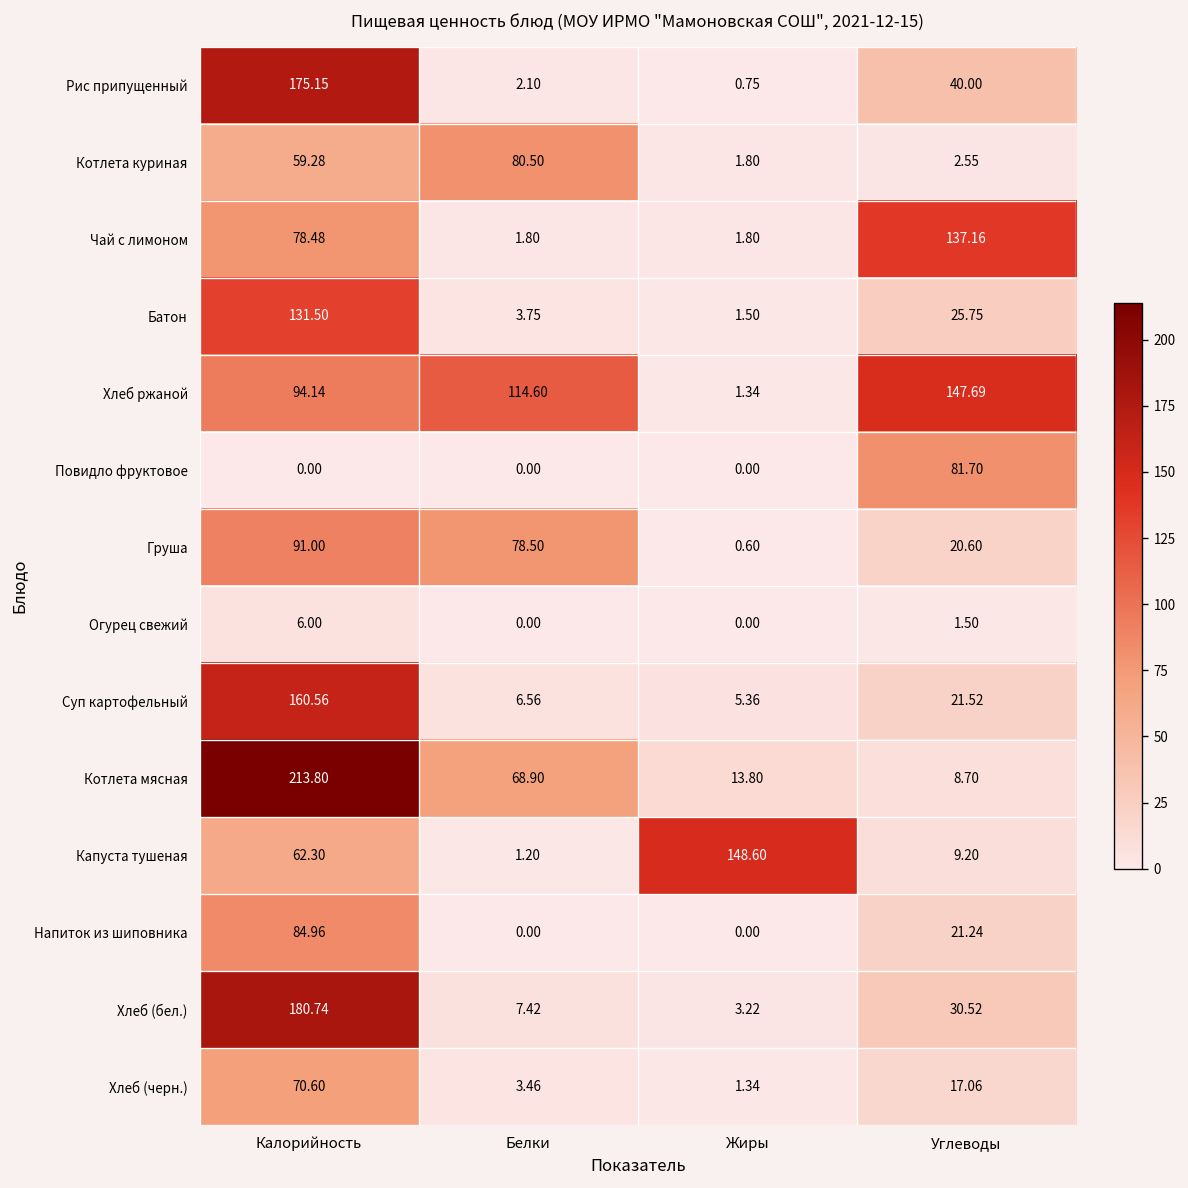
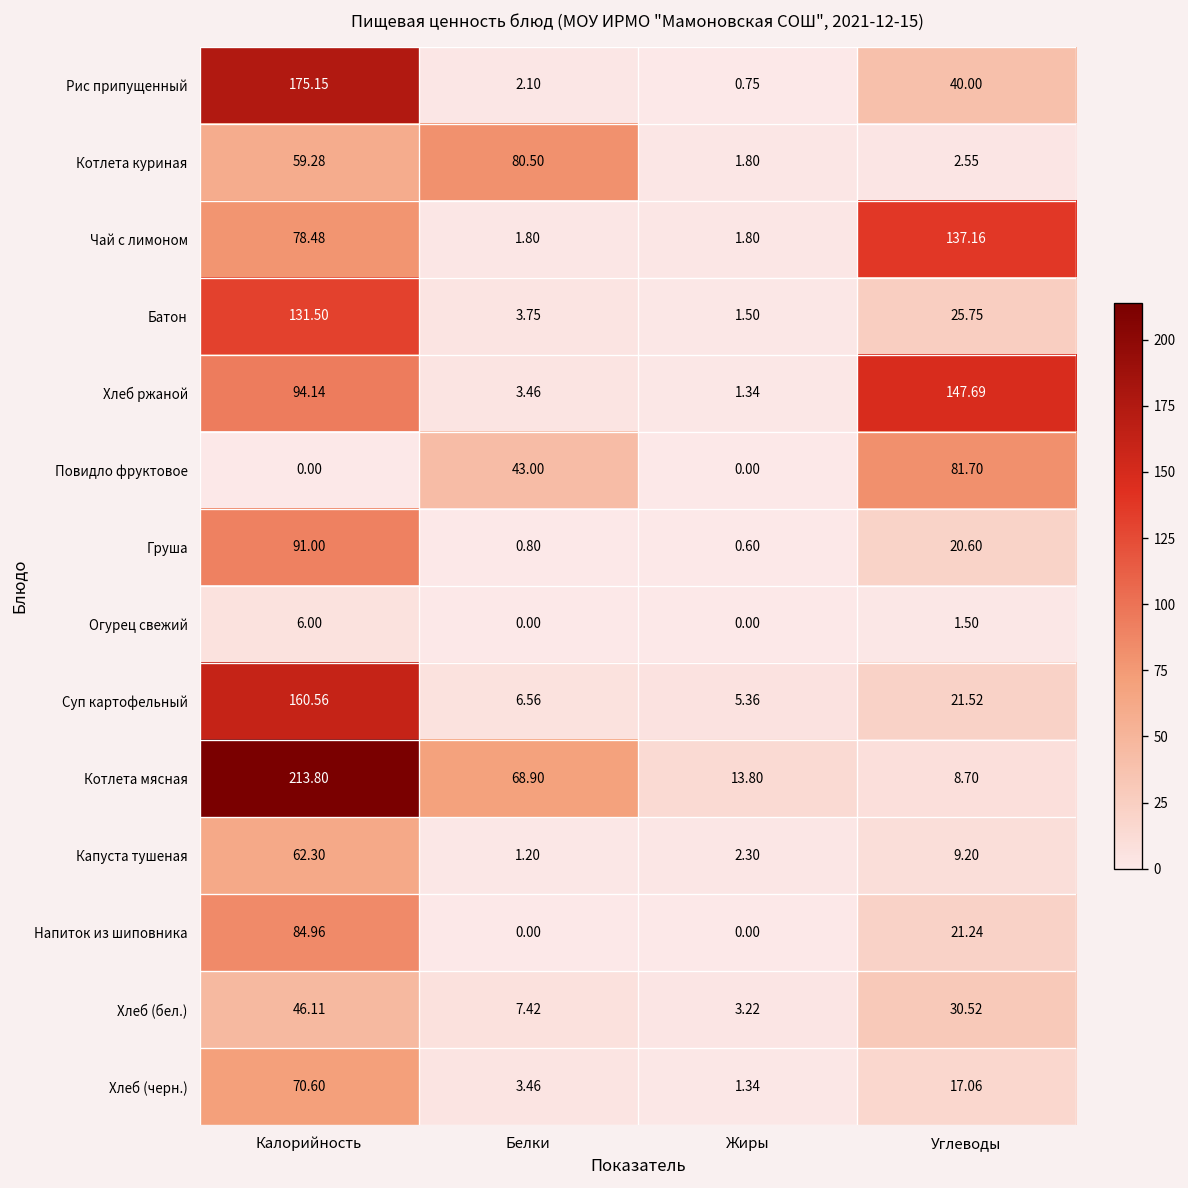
  {
    "Рис припущенный": {
      "Калорийность": 175.15,
      "Белки": 2.10,
      "Жиры": 0.75,
      "Углеводы": 40.00
    },
    "Котлета куриная": {
      "Калорийность": 59.28,
      "Белки": 80.50,
      "Жиры": 1.80,
      "Углеводы": 2.55
    },
    "Чай с лимоном": {
      "Калорийность": 78.48,
      "Белки": 1.80,
      "Жиры": 1.80,
      "Углеводы": 137.16
    },
    "Батон": {
      "Калорийность": 131.50,
      "Белки": 3.75,
      "Жиры": 1.50,
      "Углеводы": 25.75
    },
    "Хлеб ржаной": {
      "Калорийность": 94.14,
-     "Белки": 114.60,
+     "Белки": 3.46,
      "Жиры": 1.34,
      "Углеводы": 147.69
    },
    "Повидло фруктовое": {
      "Калорийность": 0.00,
-     "Белки": 0.00,
+     "Белки": 43.00,
      "Жиры": 0.00,
      "Углеводы": 81.70
    },
    "Груша": {
      "Калорийность": 91.00,
-     "Белки": 78.50,
+     "Белки": 0.80,
      "Жиры": 0.60,
      "Углеводы": 20.60
    },
    "Огурец свежий": {
      "Калорийность": 6.00,
      "Белки": 0.00,
      "Жиры": 0.00,
      "Углеводы": 1.50
    },
    "Суп картофельный": {
      "Калорийность": 160.56,
      "Белки": 6.56,
      "Жиры": 5.36,
      "Углеводы": 21.52
    },
    "Котлета мясная": {
      "Калорийность": 213.80,
      "Белки": 68.90,
      "Жиры": 13.80,
      "Углеводы": 8.70
    },
    "Капуста тушеная": {
      "Калорийность": 62.30,
      "Белки": 1.20,
-     "Жиры": 148.60,
+     "Жиры": 2.30,
      "Углеводы": 9.20
    },
    "Напиток из шиповника": {
      "Калорийность": 84.96,
      "Белки": 0.00,
      "Жиры": 0.00,
      "Углеводы": 21.24
    },
    "Хлеб (бел.)": {
-     "Калорийность": 180.74,
+     "Калорийность": 46.11,
      "Белки": 7.42,
      "Жиры": 3.22,
      "Углеводы": 30.52
    },
    "Хлеб (черн.)": {
      "Калорийность": 70.60,
      "Белки": 3.46,
      "Жиры": 1.34,
      "Углеводы": 17.06
    }
  }
